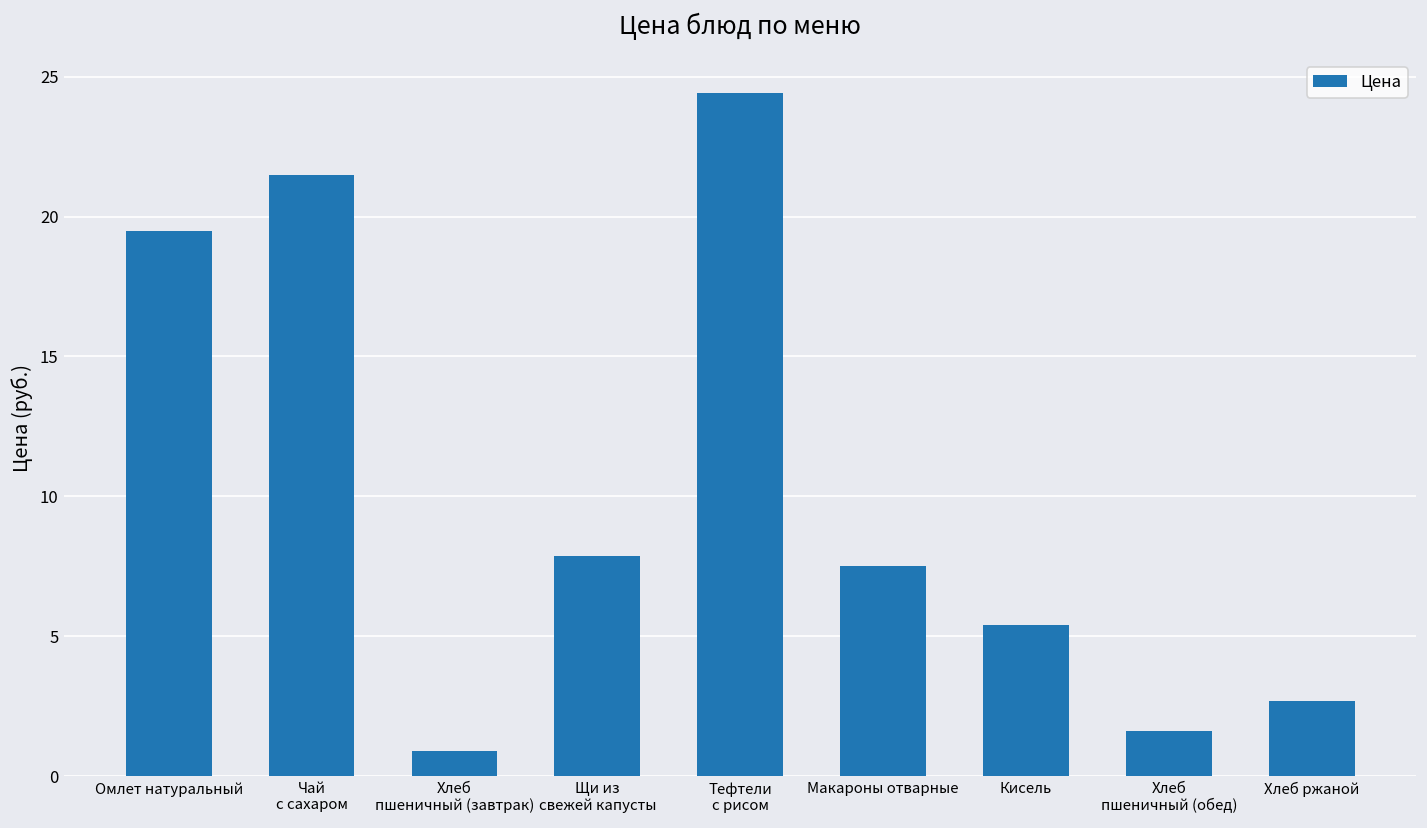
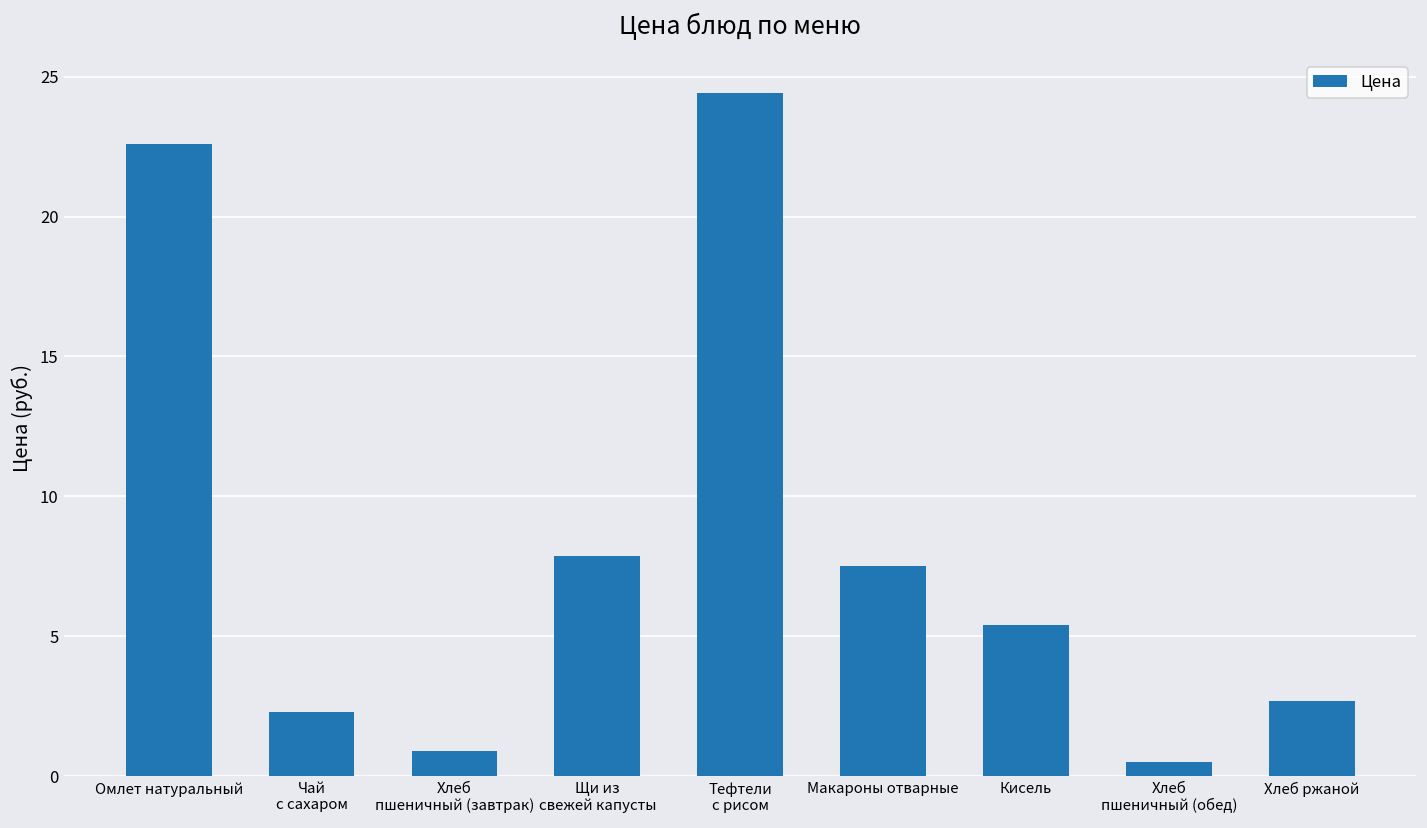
  {
-   "Омлет натуральный": 19.5,
-   "Чай с сахаром": 21.5,
+   "Омлет натуральный": 22.6,
+   "Чай с сахаром": 2.3,
    "Хлеб пшеничный (завтрак)": 0.9,
    "Щи из свежей капусты": 7.9,
    "Тефтели с рисом": 24.4,
    "Макароны отварные": 7.5,
    "Кисель": 5.4,
-   "Хлеб пшеничный (обед)": 1.6,
+   "Хлеб пшеничный (обед)": 0.5,
    "Хлеб ржаной": 2.7
  }
